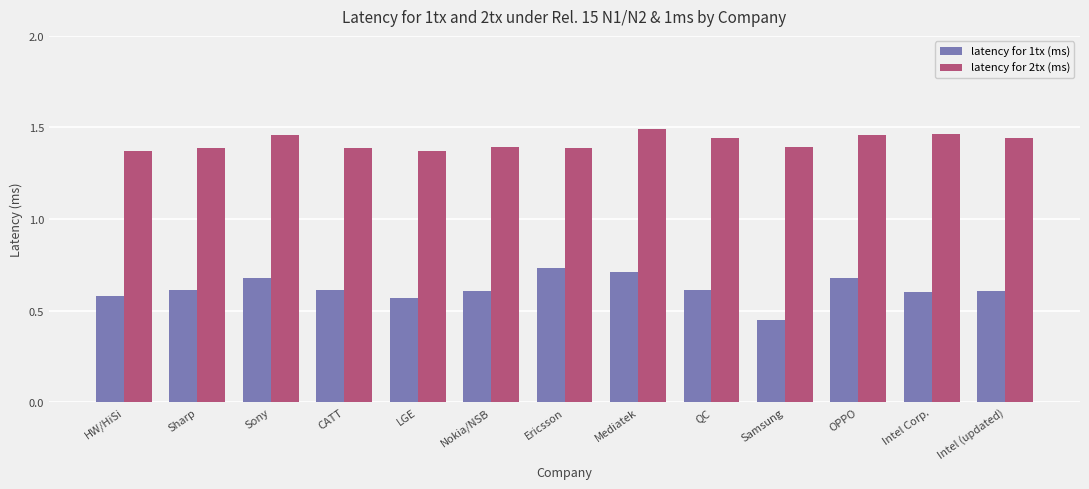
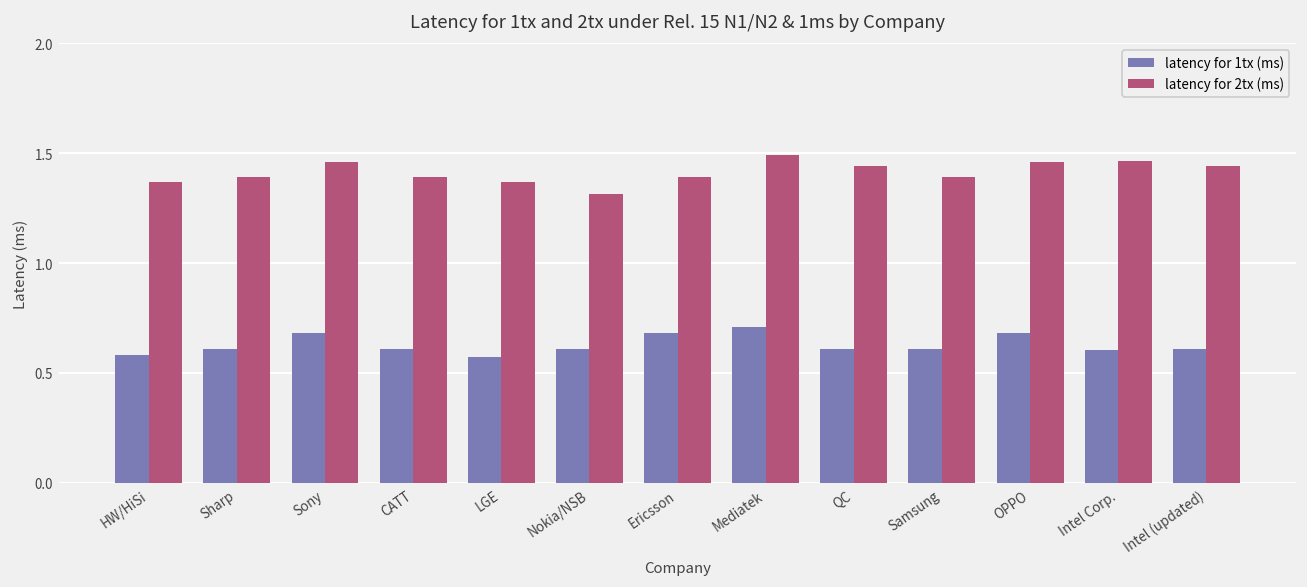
  {
    "latency for 1tx (ms)": {
      "HW/HiSi": 0.58,
      "Sharp": 0.61,
      "Sony": 0.68,
      "CATT": 0.61,
      "LGE": 0.57,
      "Nokia/NSB": 0.61,
-     "Ericsson": 0.73,
+     "Ericsson": 0.68,
      "Mediatek": 0.71,
      "QC": 0.61,
-     "Samsung": 0.45,
+     "Samsung": 0.61,
      "OPPO": 0.68,
      "Intel Corp.": 0.60,
      "Intel (updated)": 0.61
    },
    "latency for 2tx (ms)": {
      "HW/HiSi": 1.37,
      "Sharp": 1.39,
      "Sony": 1.46,
      "CATT": 1.39,
      "LGE": 1.37,
-     "Nokia/NSB": 1.39,
+     "Nokia/NSB": 1.31,
      "Ericsson": 1.39,
      "Mediatek": 1.49,
      "QC": 1.44,
      "Samsung": 1.39,
      "OPPO": 1.46,
      "Intel Corp.": 1.46,
      "Intel (updated)": 1.44
    }
  }
